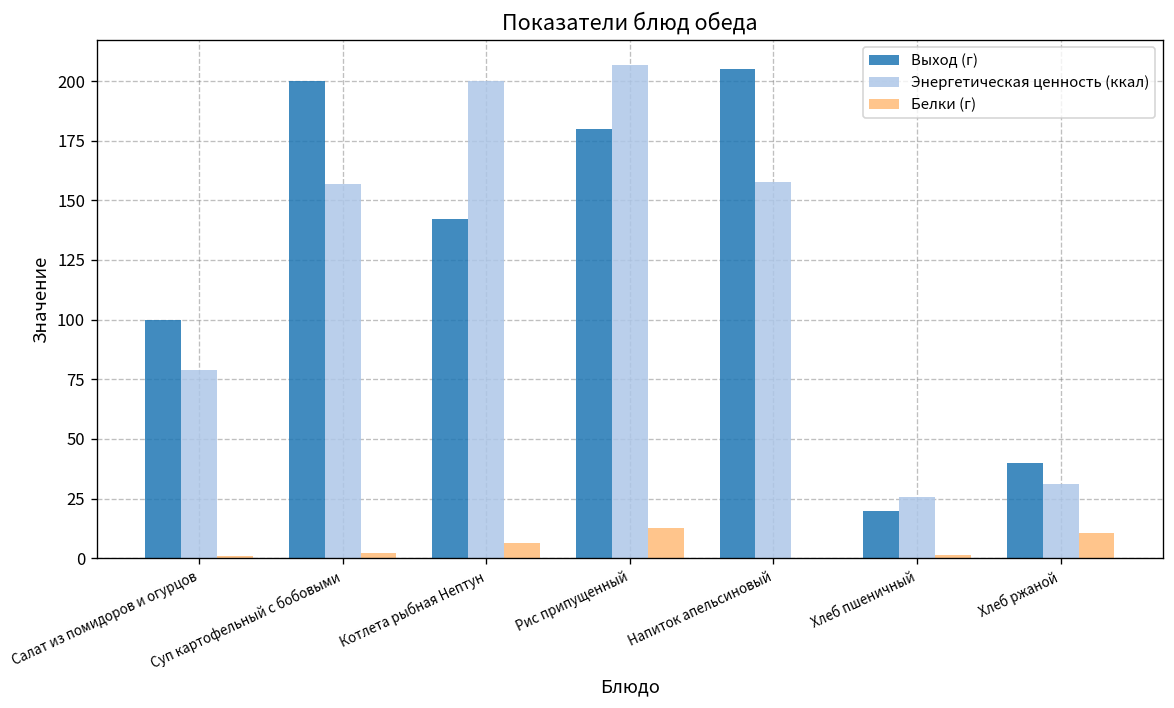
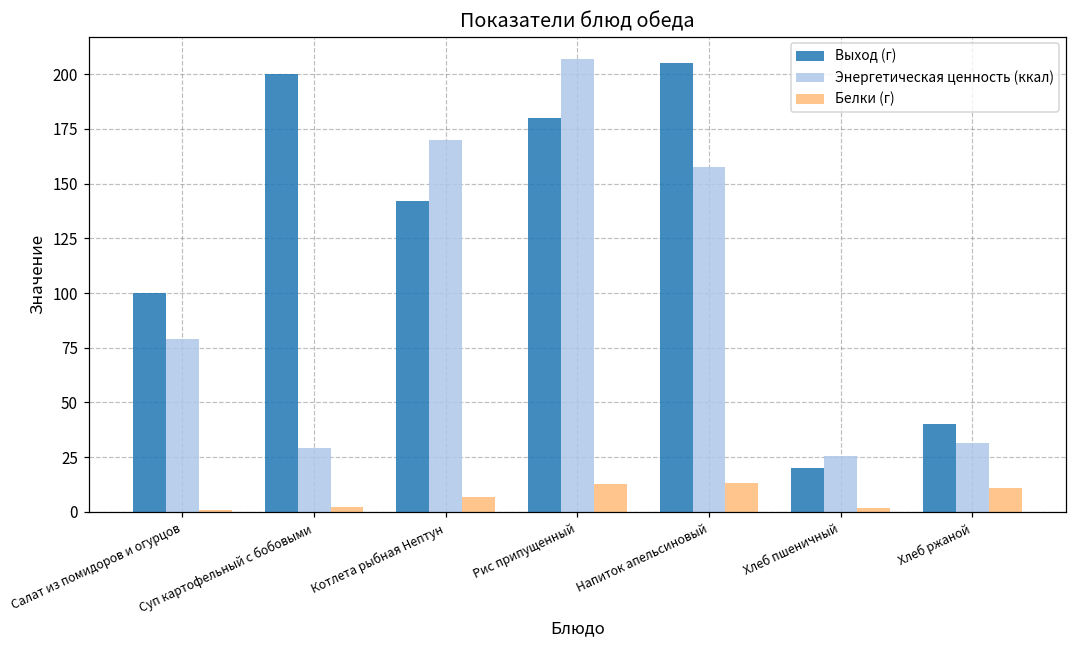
  {
    "Выход (г)": {
      "Салат из помидоров и огурцов": 100,
      "Суп картофельный с бобовыми": 200,
      "Котлета рыбная Нептун": 142,
      "Рис припущенный": 180,
      "Напиток апельсиновый": 205,
      "Хлеб пшеничный": 20,
      "Хлеб ржаной": 40
    },
    "Энергетическая ценность (ккал)": {
      "Салат из помидоров и огурцов": 79,
-     "Суп картофельный с бобовыми": 157,
-     "Котлета рыбная Нептун": 200,
+     "Суп картофельный с бобовыми": 29,
+     "Котлета рыбная Нептун": 170,
      "Рис припущенный": 207,
      "Напиток апельсиновый": 158,
      "Хлеб пшеничный": 26,
      "Хлеб ржаной": 31
    },
    "Белки (г)": {
      "Суп картофельный с бобовыми": 2,
      "Котлета рыбная Нептун": 7,
      "Рис припущенный": 13,
-     "Напиток апельсиновый": 0,
+     "Напиток апельсиновый": 13,
      "Хлеб пшеничный": 2,
      "Хлеб ржаной": 11
    }
  }
